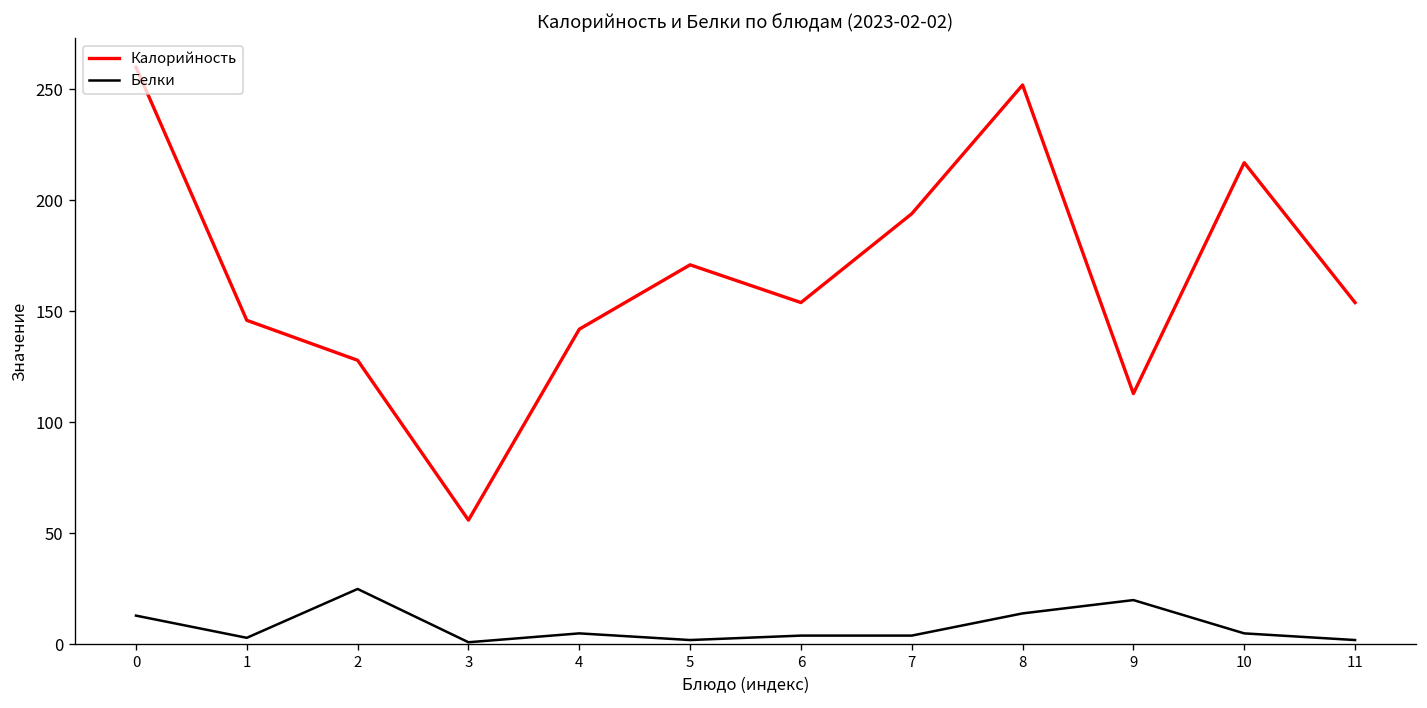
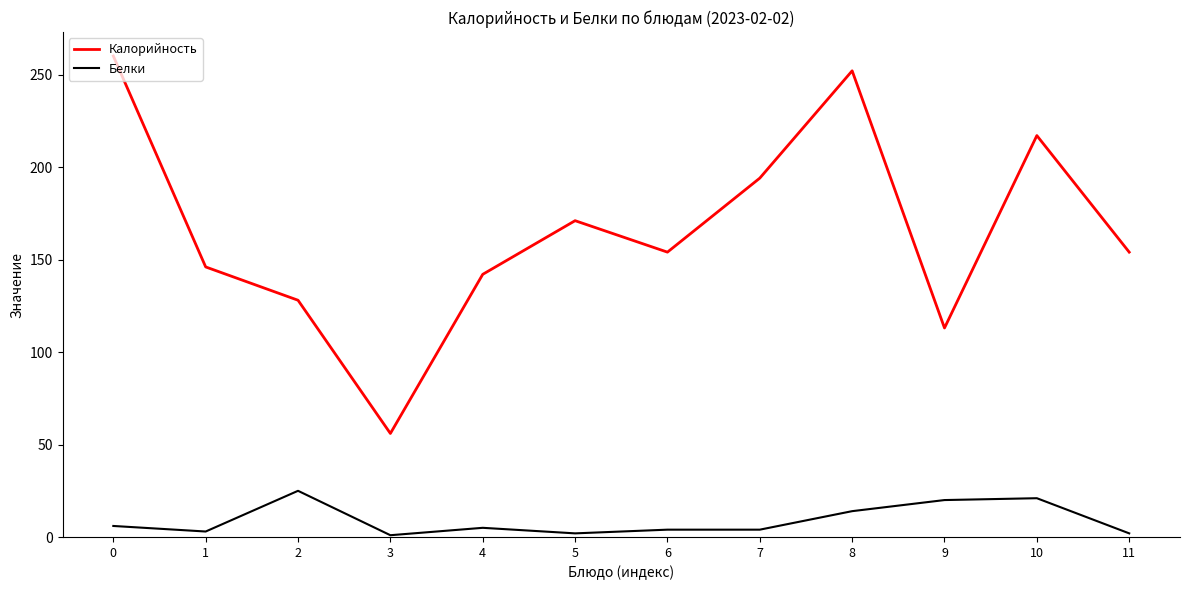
  {
    "Калорийность": {
      "1": 146,
      "2": 128,
      "3": 56,
      "4": 142,
      "5": 171,
      "6": 154,
      "7": 194,
      "8": 252,
      "9": 113,
      "10": 217,
      "11": 154
    },
    "Белки": {
-     "0": 13,
+     "0": 6,
      "1": 3,
      "2": 25,
      "3": 1,
      "4": 5,
      "5": 2,
      "6": 4,
      "7": 4,
      "8": 14,
      "9": 20,
-     "10": 5,
+     "10": 21,
      "11": 2
    }
  }
